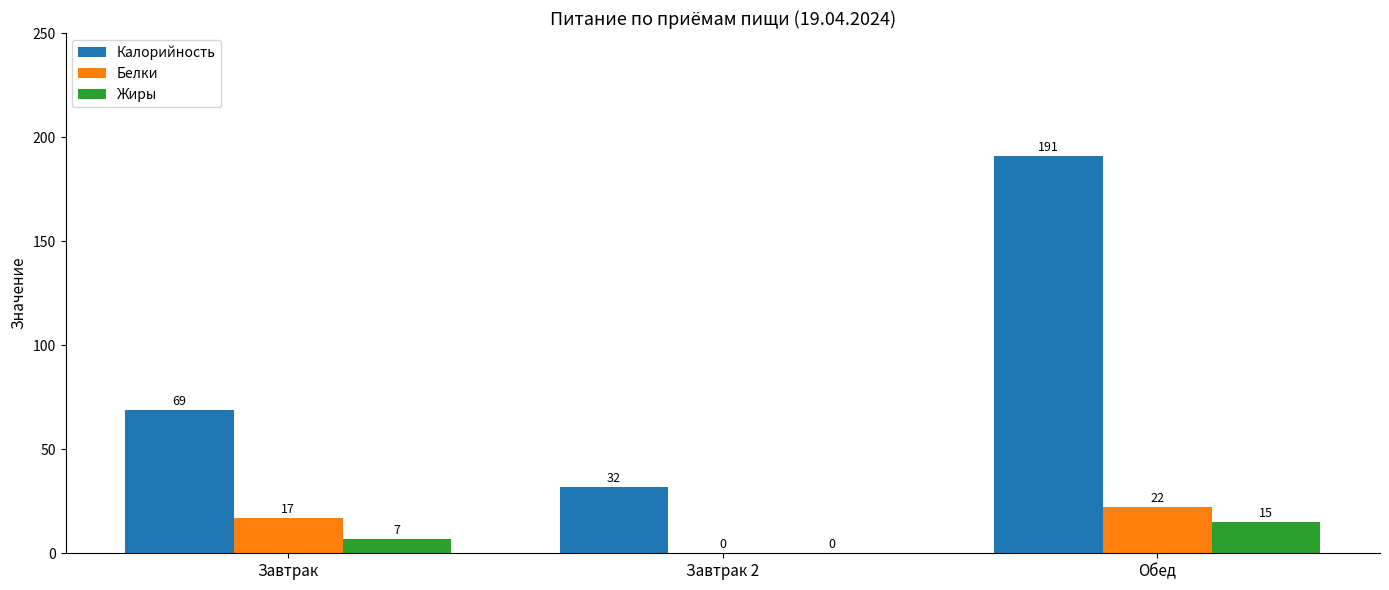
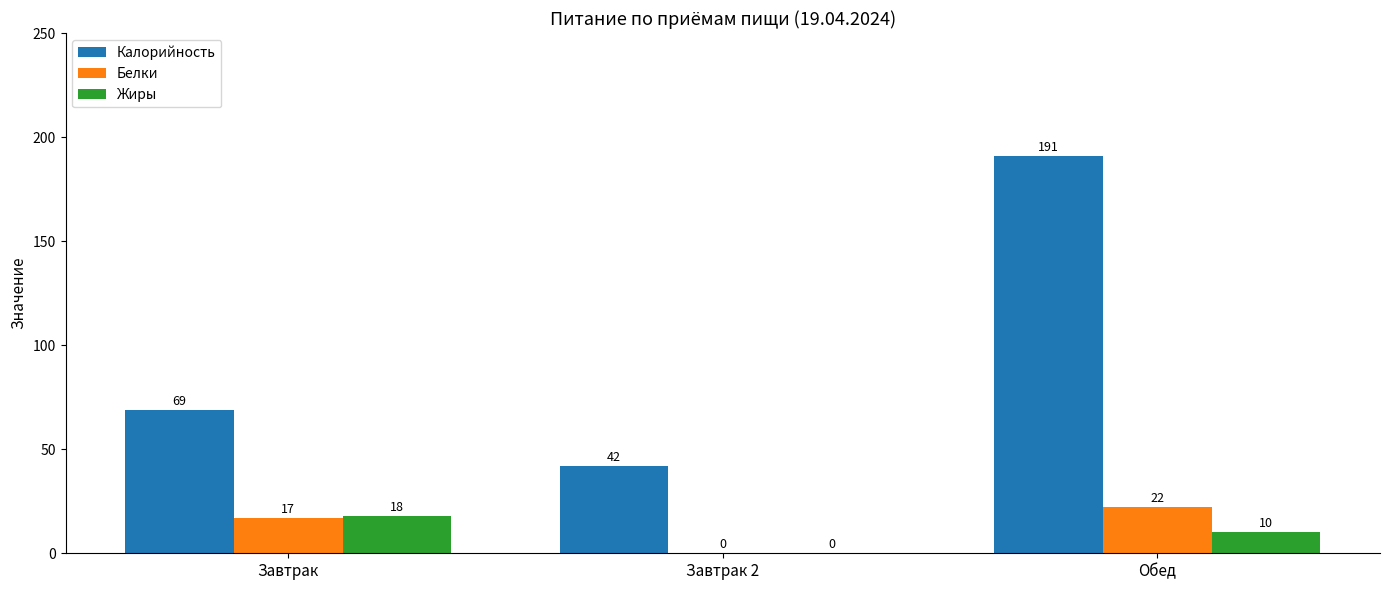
  {
    "Калорийность": {
      "Завтрак": 69,
-     "Завтрак 2": 32,
+     "Завтрак 2": 42,
      "Обед": 191
    },
    "Белки": {
      "Завтрак": 17,
      "Завтрак 2": 0,
      "Обед": 22
    },
    "Жиры": {
-     "Завтрак": 7,
+     "Завтрак": 18,
      "Завтрак 2": 0,
-     "Обед": 15
+     "Обед": 10
    }
  }
